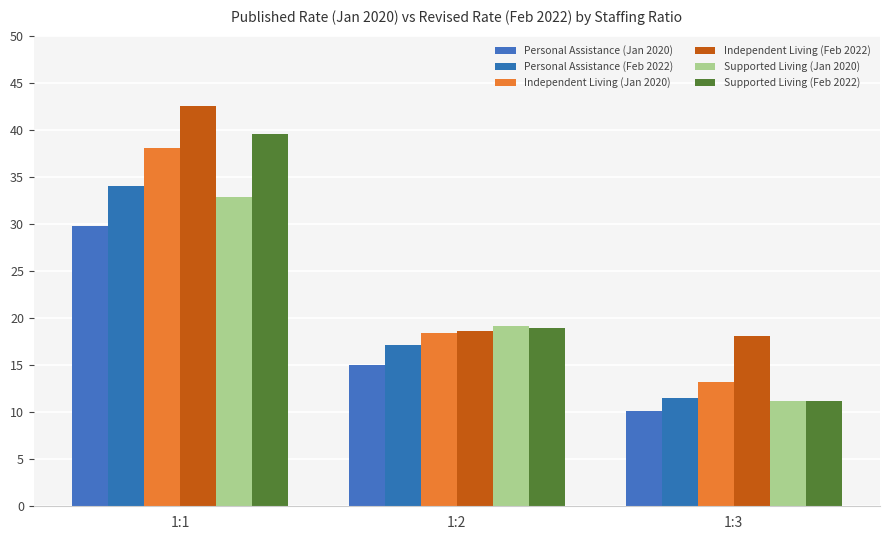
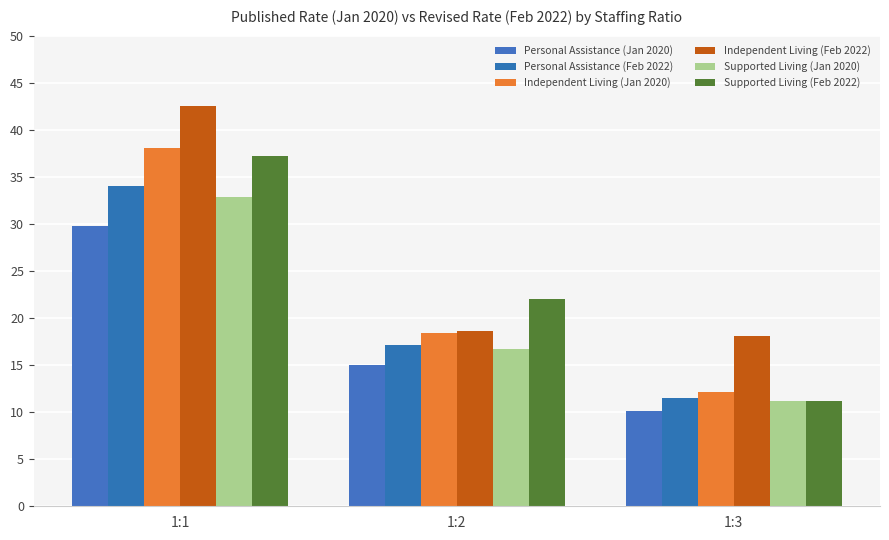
  {
    "Independent Living (Jan 2020)": {
      "1:1": 38,
      "1:2": 18,
-     "1:3": 13
+     "1:3": 12
    },
    "Independent Living (Feb 2022)": {
      "1:1": 43,
      "1:2": 19,
      "1:3": 18
    },
    "Supported Living (Jan 2020)": {
      "1:1": 33,
-     "1:2": 19,
+     "1:2": 17,
      "1:3": 11
    },
    "Supported Living (Feb 2022)": {
-     "1:1": 40,
-     "1:2": 19,
+     "1:1": 37,
+     "1:2": 22,
      "1:3": 11
    }
  }
